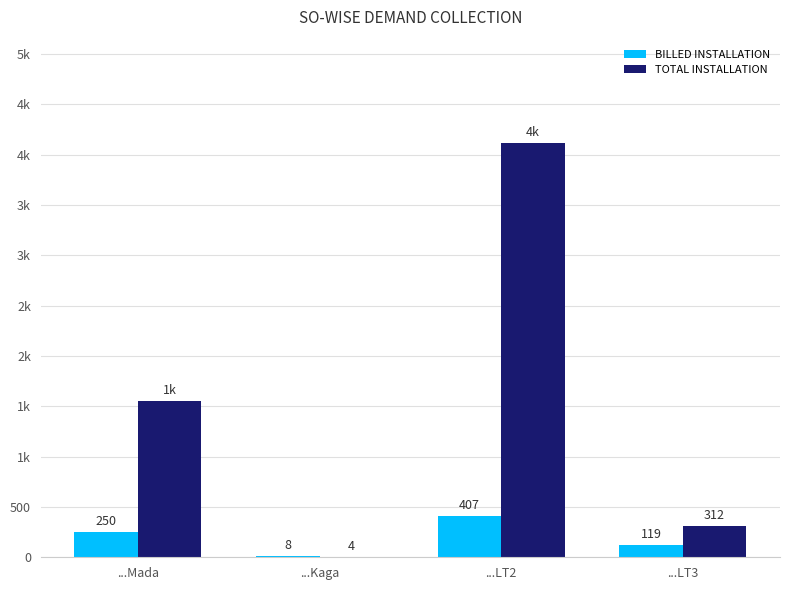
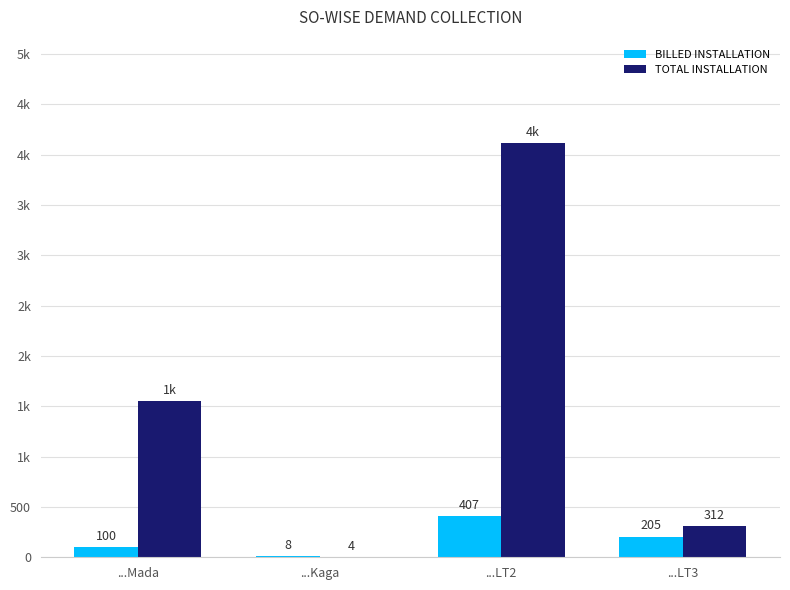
  {
    "BILLED INSTALLATION": {
-     "...Mada": "250",
+     "...Mada": "100",
      "...Kaga": "8",
      "...LT2": "407",
-     "...LT3": "119"
+     "...LT3": "205"
    },
    "TOTAL INSTALLATION": {
      "...Kaga": "4",
      "...LT2": "4k",
      "...LT3": "312"
    }
  }
